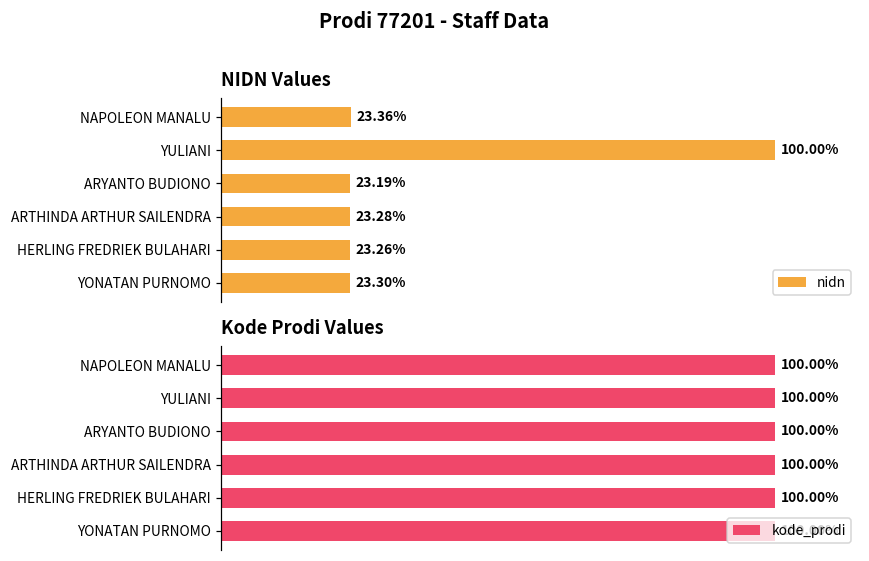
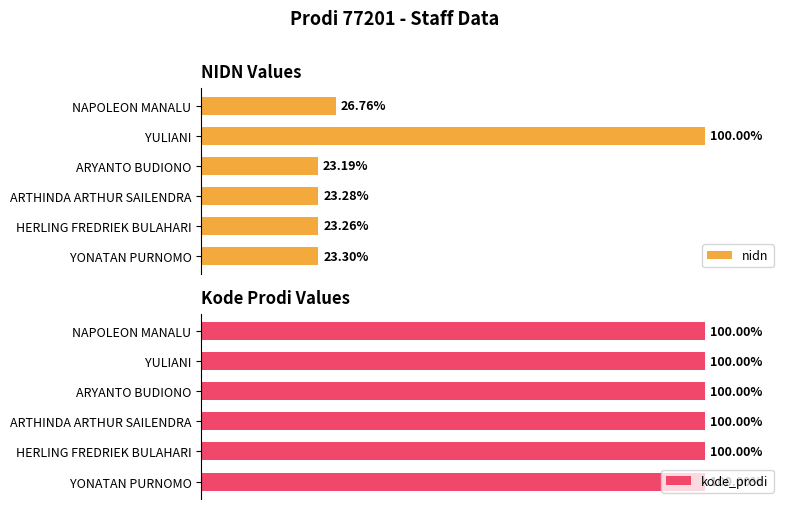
  {
    "NIDN Values": {
-     "NAPOLEON MANALU": "23.36%",
+     "NAPOLEON MANALU": "26.76%",
      "YULIANI": "100.00%",
      "ARYANTO BUDIONO": "23.19%",
      "ARTHINDA ARTHUR SAILENDRA": "23.28%",
      "HERLING FREDRIEK BULAHARI": "23.26%",
      "YONATAN PURNOMO": "23.30%"
    },
    "Kode Prodi Values": {
      "NAPOLEON MANALU": "100.00%",
      "YULIANI": "100.00%",
      "ARYANTO BUDIONO": "100.00%",
      "ARTHINDA ARTHUR SAILENDRA": "100.00%",
      "HERLING FREDRIEK BULAHARI": "100.00%"
    }
  }
